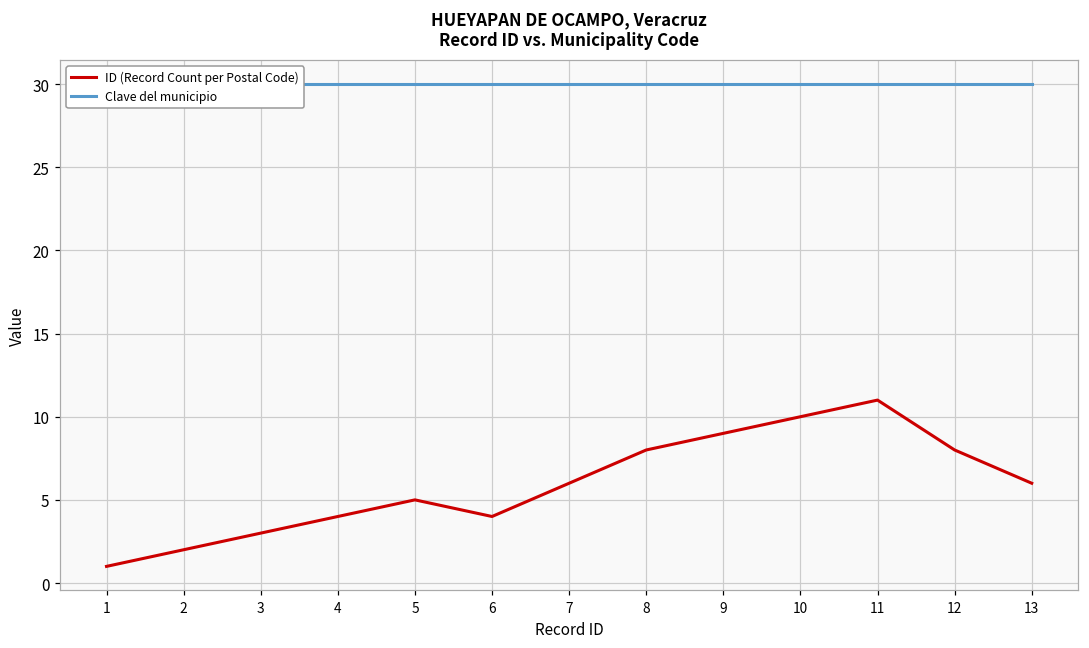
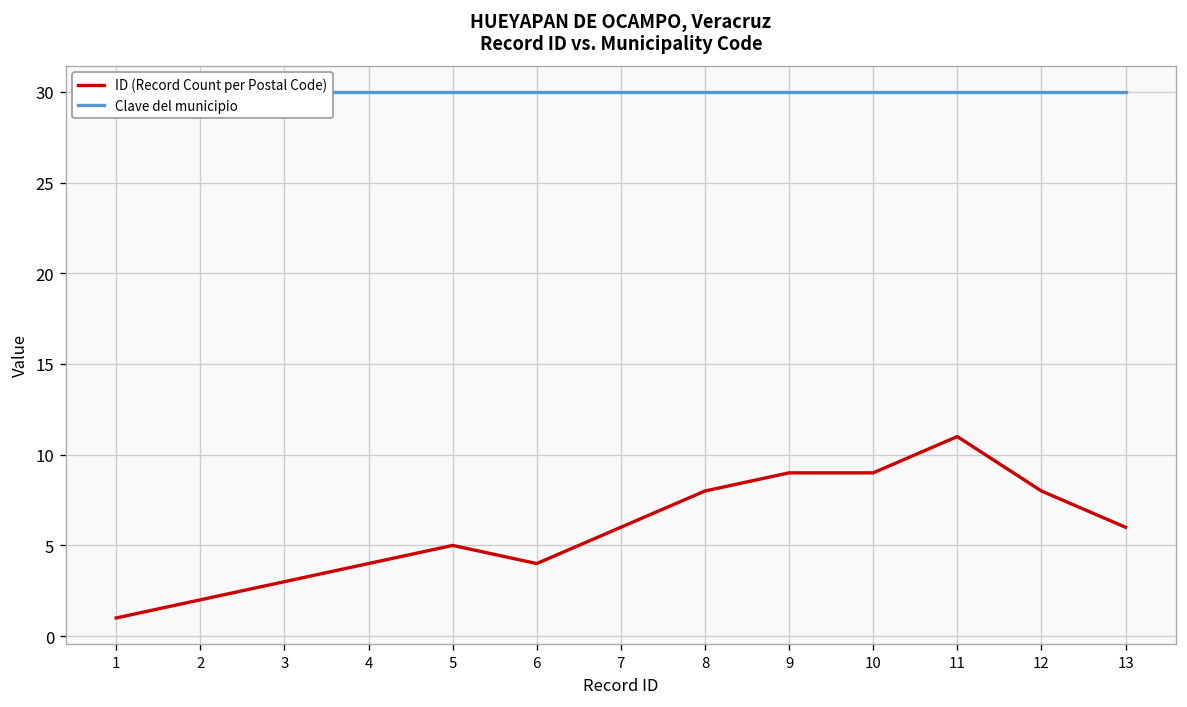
  {
    "ID (Record Count per Postal Code)": {
      "1": 1,
      "2": 2,
      "3": 3,
      "4": 4,
      "5": 5,
      "6": 4,
      "7": 6,
      "8": 8,
      "9": 9,
-     "10": 10,
+     "10": 9,
      "11": 11,
      "12": 8,
      "13": 6
    },
    "Clave del municipio": {
      "4": 30,
      "5": 30,
      "6": 30,
      "7": 30,
      "8": 30,
      "9": 30,
      "10": 30,
      "11": 30,
      "12": 30,
      "13": 30
    }
  }
